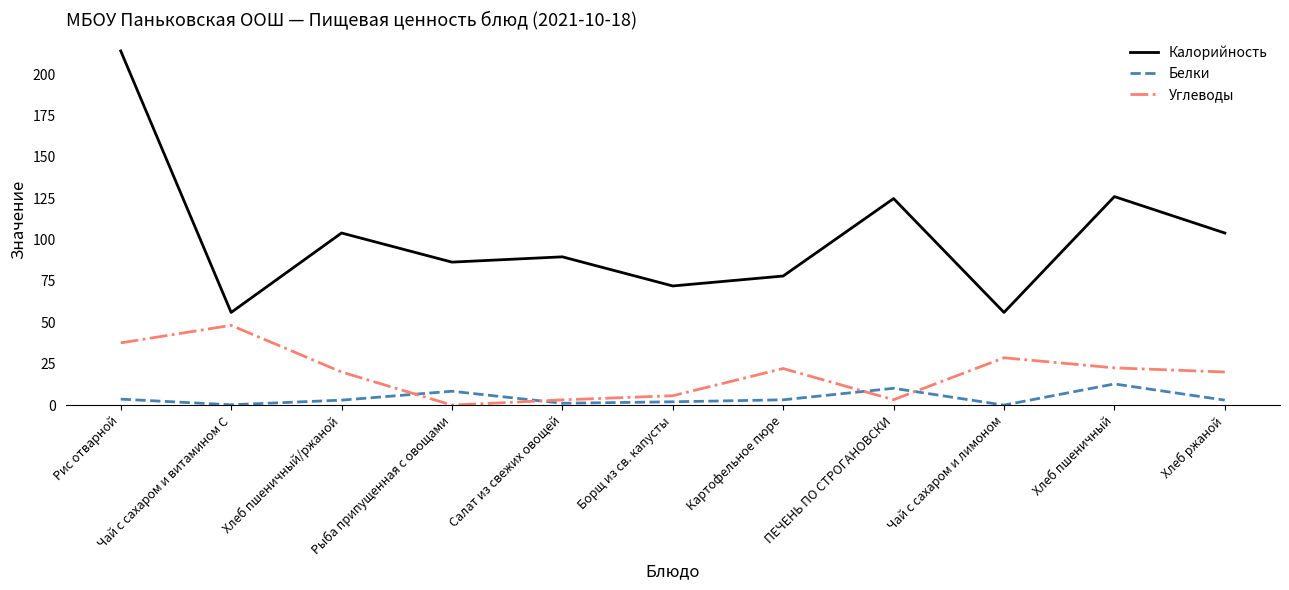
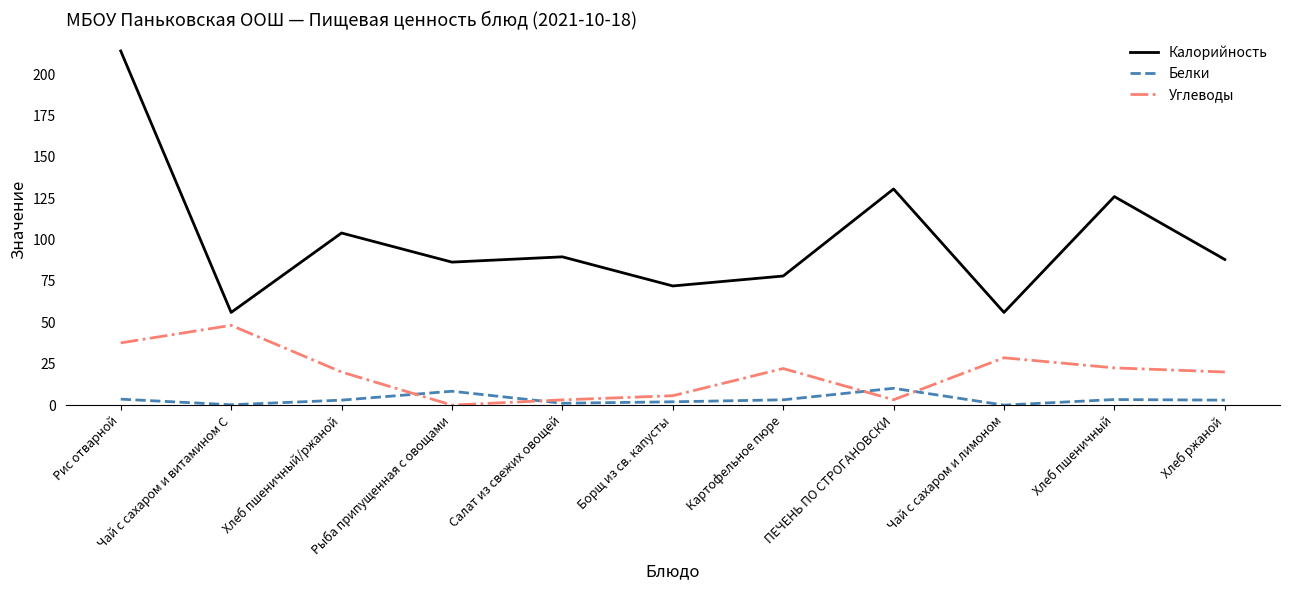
  {
    "Калорийность": {
      "Рис отварной": 214,
      "Чай с сахаром и витамином С": 56,
      "Хлеб пшеничный/ржаной": 104,
      "Рыба припущенная с овощами": 86,
      "Салат из свежих овощей": 90,
      "Борщ из св. капусты": 72,
      "Картофельное пюре": 78,
-     "ПЕЧЕНЬ ПО СТРОГАНОВСКИ": 125,
+     "ПЕЧЕНЬ ПО СТРОГАНОВСКИ": 131,
      "Чай с сахаром и лимоном": 56,
      "Хлеб пшеничный": 126,
-     "Хлеб ржаной": 104
+     "Хлеб ржаной": 88
    },
    "Белки": {
      "Рис отварной": 4,
      "Чай с сахаром и витамином С": 0,
      "Хлеб пшеничный/ржаной": 3,
      "Рыба припущенная с овощами": 8,
      "Салат из свежих овощей": 1,
      "Борщ из св. капусты": 2,
      "Картофельное пюре": 3,
      "ПЕЧЕНЬ ПО СТРОГАНОВСКИ": 10,
      "Чай с сахаром и лимоном": 0,
-     "Хлеб пшеничный": 13,
+     "Хлеб пшеничный": 3,
      "Хлеб ржаной": 3
    },
    "Углеводы": {
      "Рис отварной": 38,
      "Чай с сахаром и витамином С": 48,
      "Хлеб пшеничный/ржаной": 20,
      "Рыба припущенная с овощами": 0,
      "Салат из свежих овощей": 3,
      "Борщ из св. капусты": 6,
      "Картофельное пюре": 22,
      "ПЕЧЕНЬ ПО СТРОГАНОВСКИ": 3,
      "Чай с сахаром и лимоном": 29,
      "Хлеб пшеничный": 23,
      "Хлеб ржаной": 20
    }
  }
